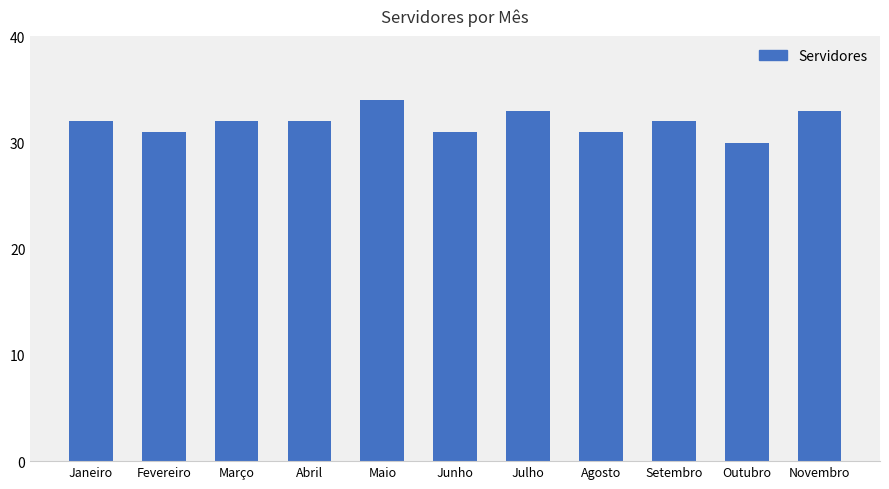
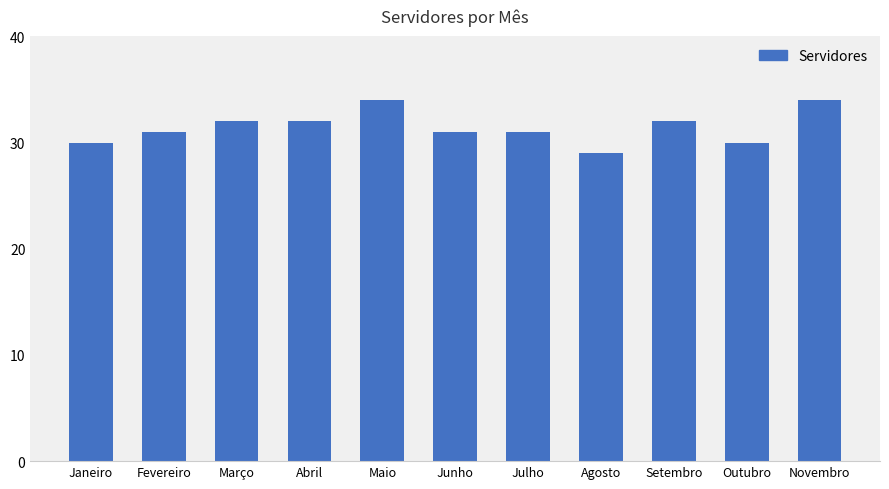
  {
-   "Janeiro": 32,
+   "Janeiro": 30,
    "Fevereiro": 31,
    "Março": 32,
    "Abril": 32,
    "Maio": 34,
    "Junho": 31,
-   "Julho": 33,
-   "Agosto": 31,
+   "Julho": 31,
+   "Agosto": 29,
    "Setembro": 32,
    "Outubro": 30,
-   "Novembro": 33
+   "Novembro": 34
  }
